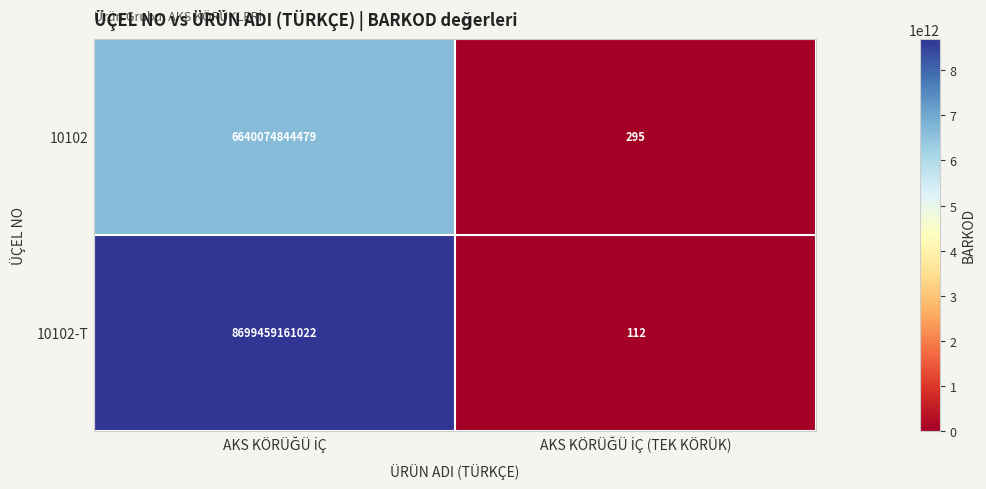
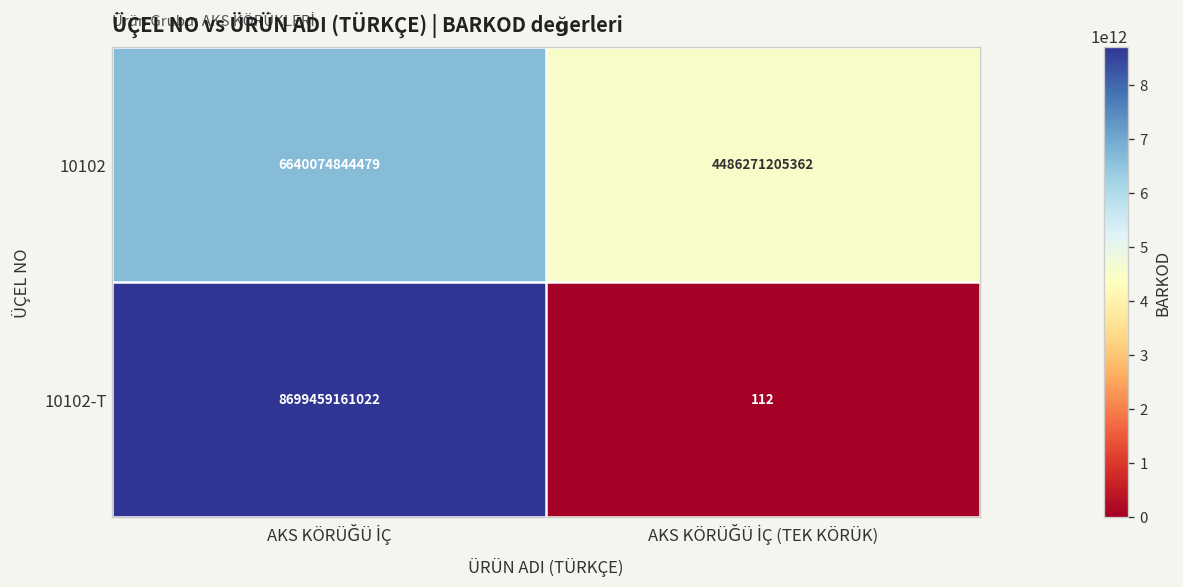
  {
    "10102": {
      "AKS KÖRÜĞÜ İÇ": 6640074844479,
-     "AKS KÖRÜĞÜ İÇ (TEK KÖRÜK)": 295
+     "AKS KÖRÜĞÜ İÇ (TEK KÖRÜK)": 4486271205362
    },
    "10102-T": {
      "AKS KÖRÜĞÜ İÇ": 8699459161022,
      "AKS KÖRÜĞÜ İÇ (TEK KÖRÜK)": 112
    }
  }
